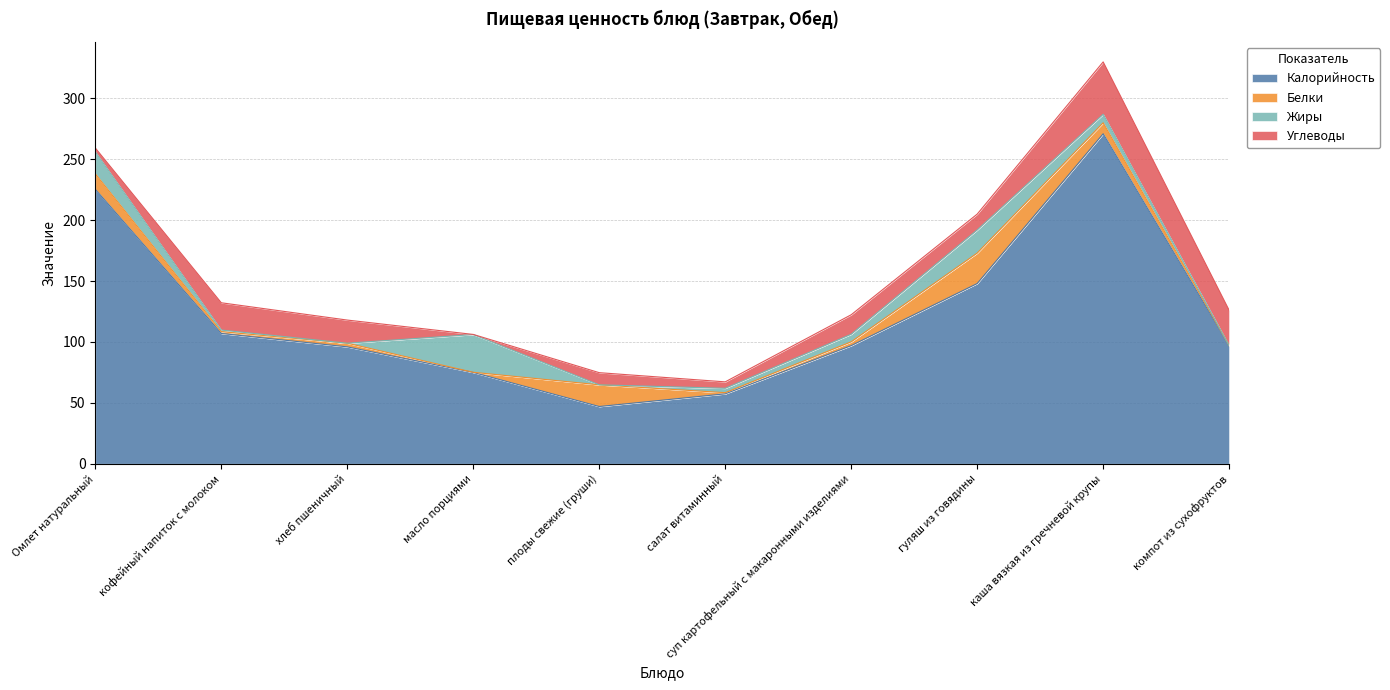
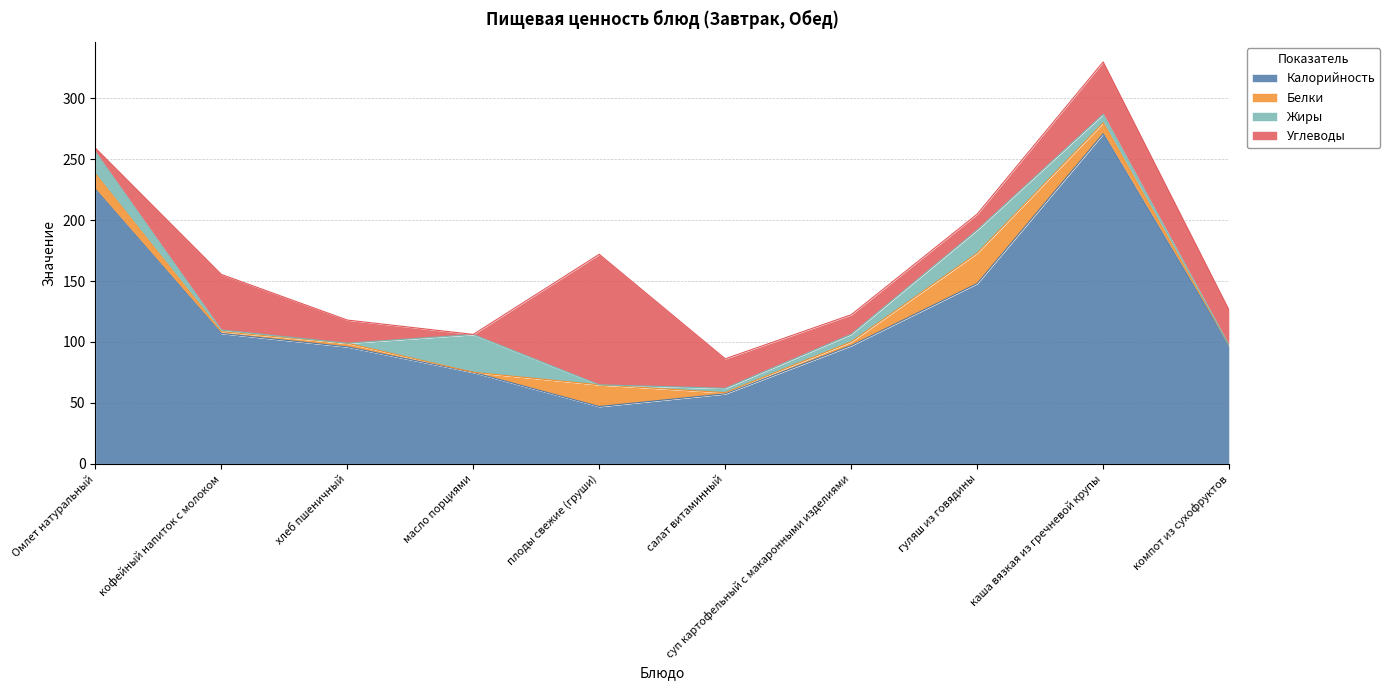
  {
    "Калорийность": {
      "Омлет натуральный": 225,
      "хлеб пшеничный": 96,
      "плоды свежие (груши)": 47,
      "суп картофельный с макаронными изделиями": 97,
      "гуляш из говядины": 148,
      "каша вязкая из гречневой крупы": 271
    },
    "Белки": {
      "Омлет натуральный": 13,
      "суп картофельный с макаронными изделиями": 3,
      "гуляш из говядины": 25,
      "каша вязкая из гречневой крупы": 9
    },
    "Жиры": {
      "Омлет натуральный": 18,
      "салат витаминный": 4,
      "суп картофельный с макаронными изделиями": 6,
      "гуляш из говядины": 19,
      "каша вязкая из гречневой крупы": 7
    },
    "Углеводы": {
      "Омлет натуральный": 3,
-     "кофейный напиток с молоком": 22,
+     "кофейный напиток с молоком": 46,
      "хлеб пшеничный": 19,
-     "плоды свежие (груши)": 10,
-     "салат витаминный": 5,
+     "плоды свежие (груши)": 107,
+     "салат витаминный": 24,
      "суп картофельный с макаронными изделиями": 16,
      "гуляш из говядины": 13,
      "каша вязкая из гречневой крупы": 43,
      "компот из сухофруктов": 29
    }
  }
